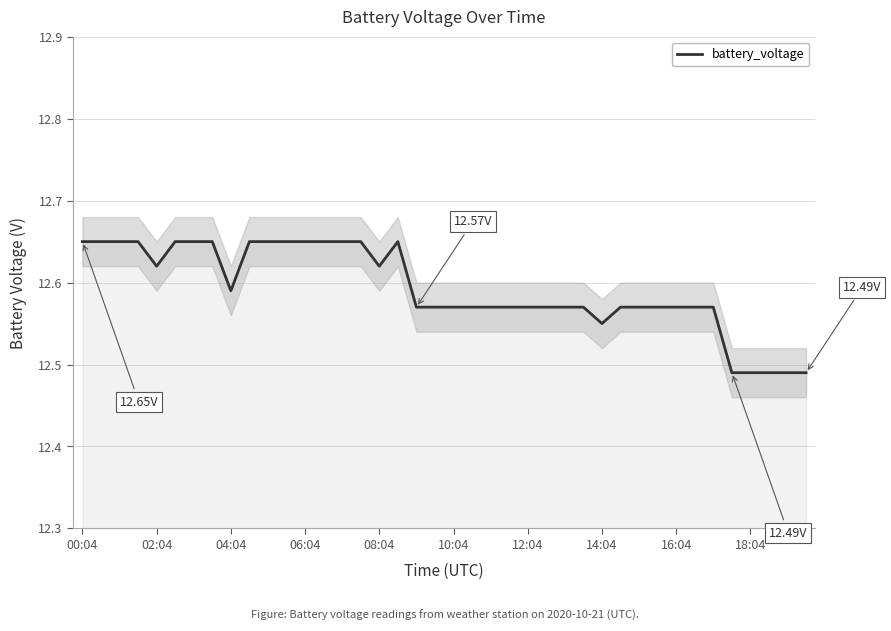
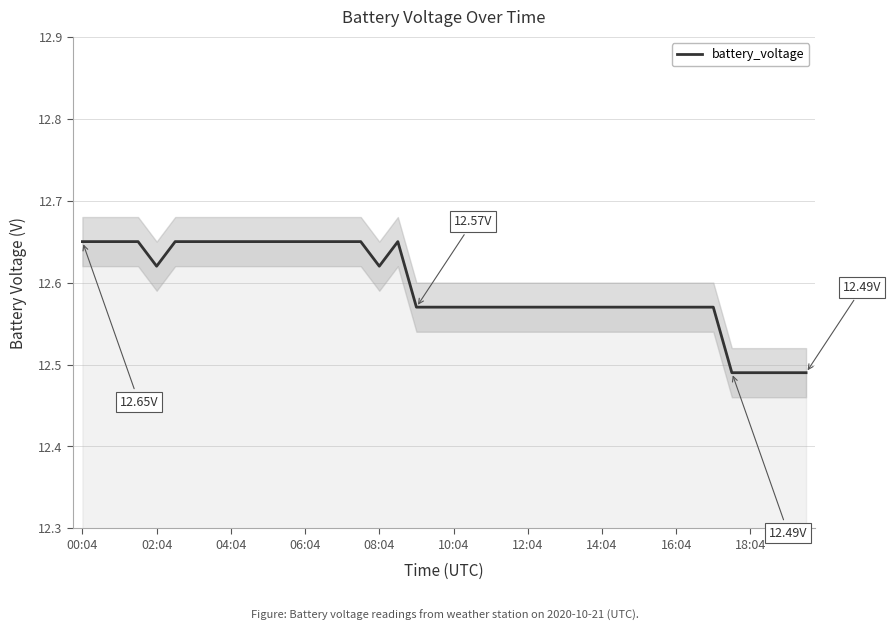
  {
    "battery_voltage": {
      "00:04": 12.65,
-     "04:04": 12.59,
+     "04:04": 12.65,
      "06:04": 12.65,
      "08:04": 12.62,
      "10:04": 12.57,
      "12:04": 12.57,
-     "14:04": 12.55,
+     "14:04": 12.57,
      "16:04": 12.57
    }
  }
